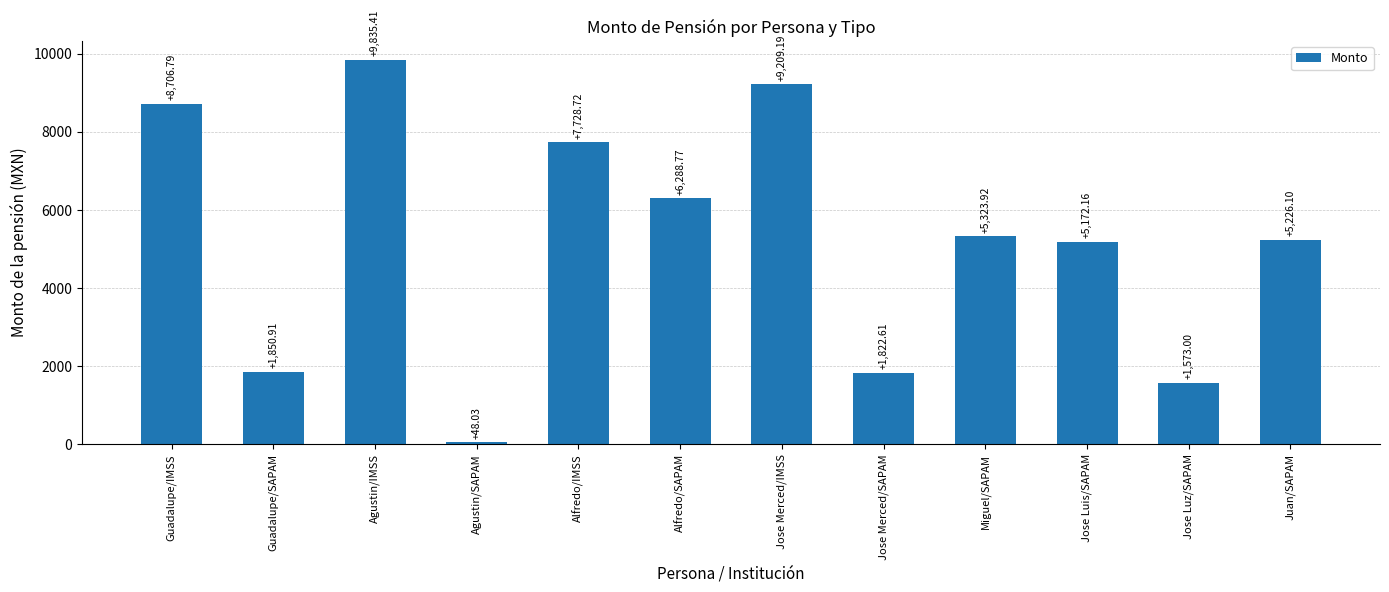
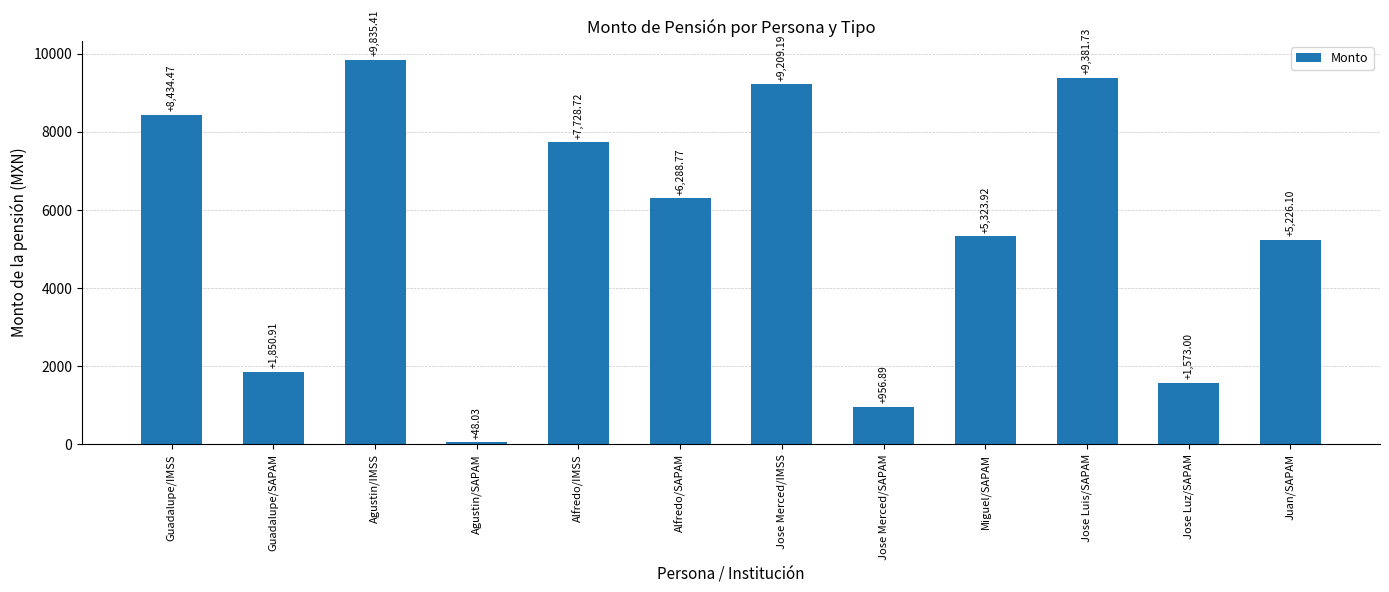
  {
-   "Guadalupe/IMSS": "+8,706.79",
+   "Guadalupe/IMSS": "+8,434.47",
    "Guadalupe/SAPAM": "+1,850.91",
    "Agustin/IMSS": "+9,835.41",
    "Agustin/SAPAM": "+48.03",
    "Alfredo/IMSS": "+7,728.72",
    "Alfredo/SAPAM": "+6,288.77",
    "Jose Merced/IMSS": "+9,209.19",
-   "Jose Merced/SAPAM": "+1,822.61",
+   "Jose Merced/SAPAM": "+956.89",
    "Miguel/SAPAM": "+5,323.92",
-   "Jose Luis/SAPAM": "+5,172.16",
+   "Jose Luis/SAPAM": "+9,381.73",
    "Jose Luz/SAPAM": "+1,573.00",
    "Juan/SAPAM": "+5,226.10"
  }
